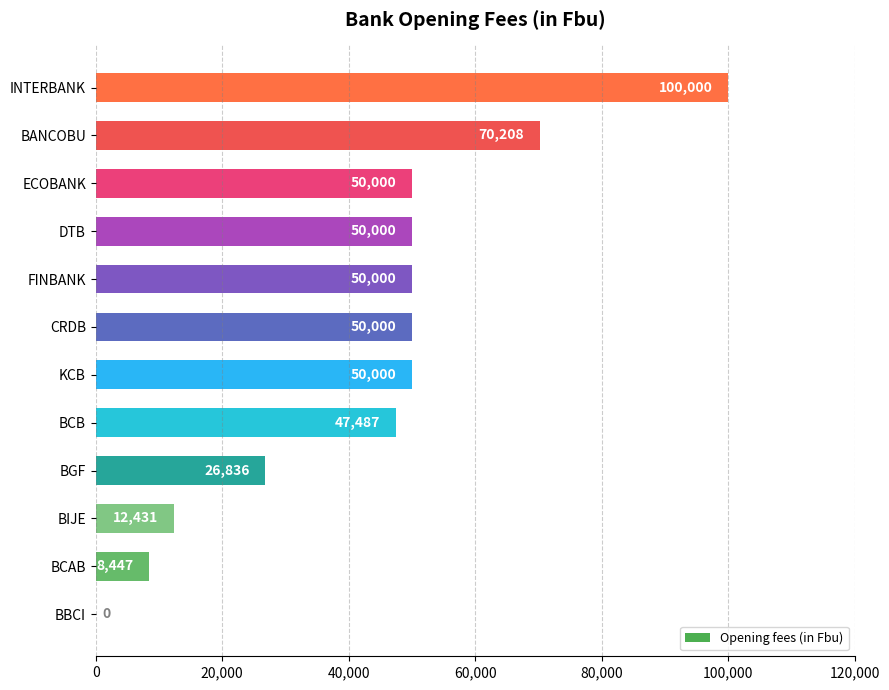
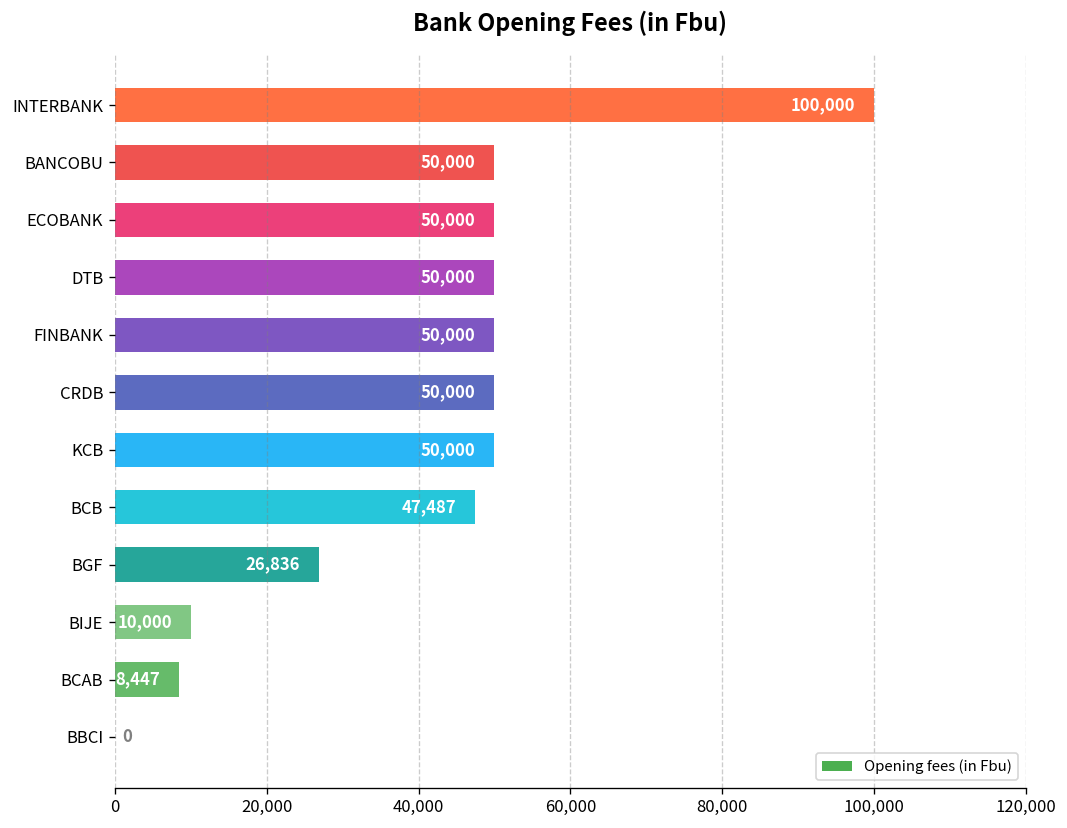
  {
    "INTERBANK": "100,000",
-   "BANCOBU": "70,208",
+   "BANCOBU": "50,000",
    "ECOBANK": "50,000",
    "DTB": "50,000",
    "FINBANK": "50,000",
    "CRDB": "50,000",
    "KCB": "50,000",
    "BCB": "47,487",
    "BGF": "26,836",
-   "BIJE": "12,431",
+   "BIJE": "10,000",
    "BCAB": "8,447",
    "BBCI": "0"
  }
